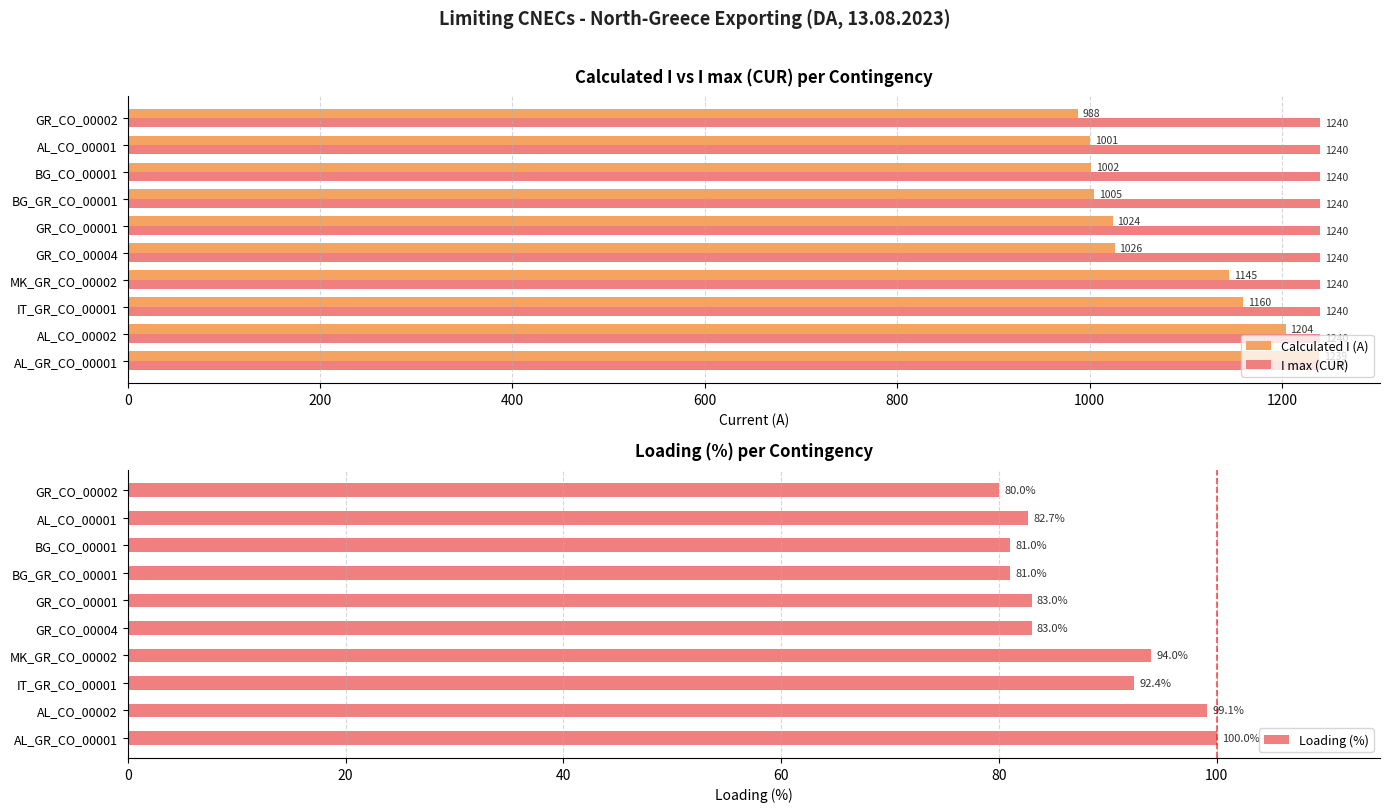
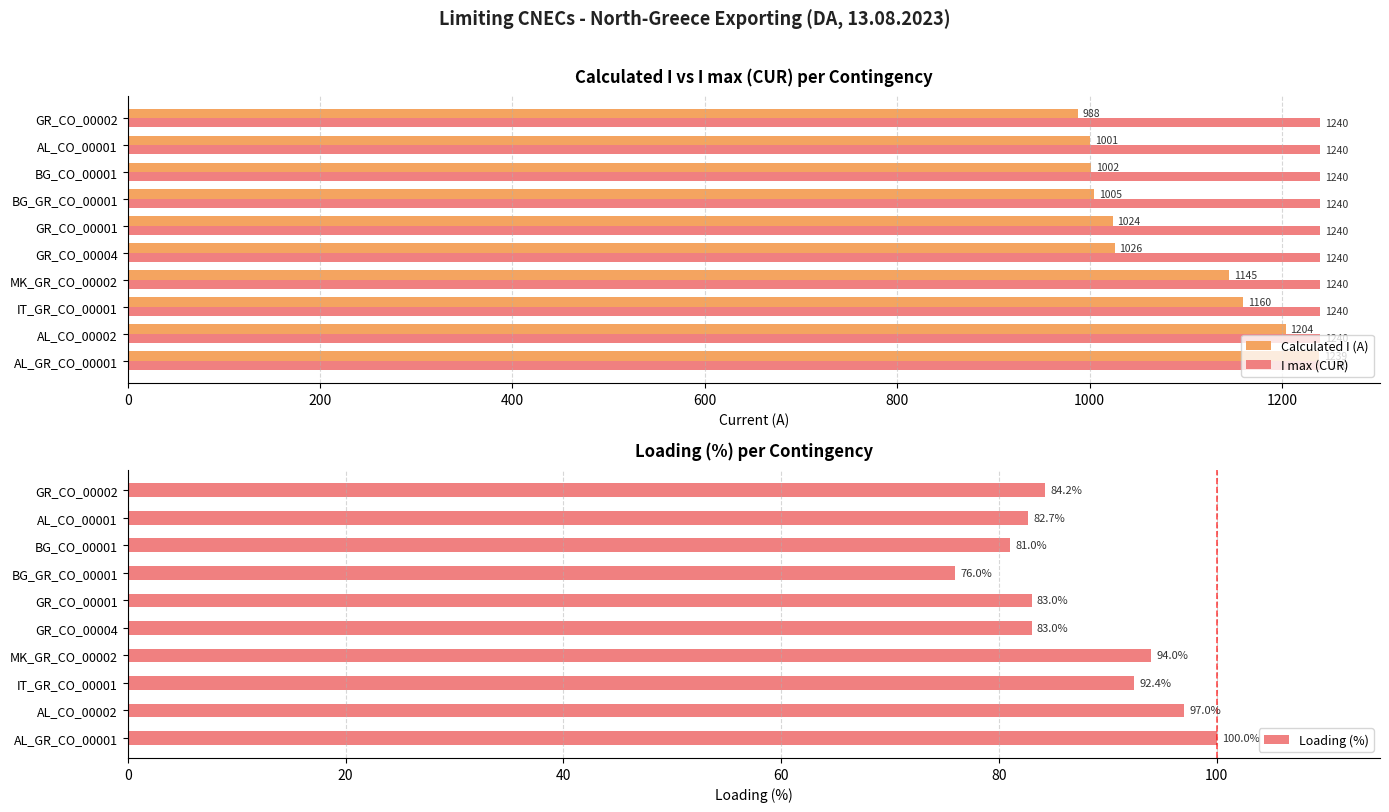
  {
    "Loading (%) per Contingency": {
-     "GR_CO_00002": "80.0%",
+     "GR_CO_00002": "84.2%",
      "AL_CO_00001": "82.7%",
      "BG_CO_00001": "81.0%",
-     "BG_GR_CO_00001": "81.0%",
+     "BG_GR_CO_00001": "76.0%",
      "GR_CO_00001": "83.0%",
      "GR_CO_00004": "83.0%",
      "MK_GR_CO_00002": "94.0%",
      "IT_GR_CO_00001": "92.4%",
-     "AL_CO_00002": "99.1%"
+     "AL_CO_00002": "97.0%"
    }
  }
